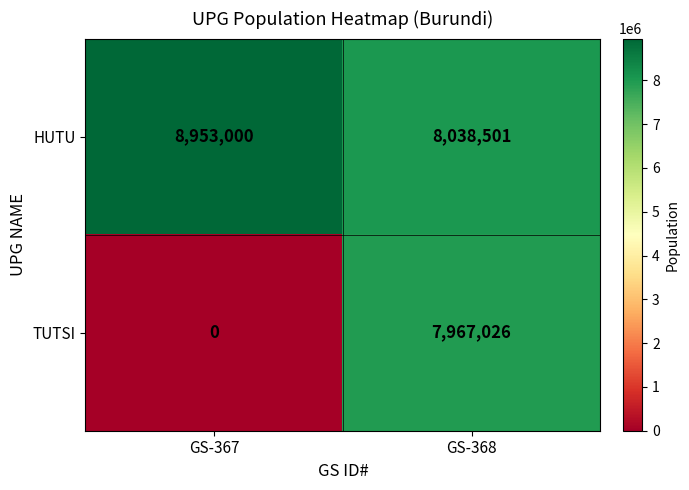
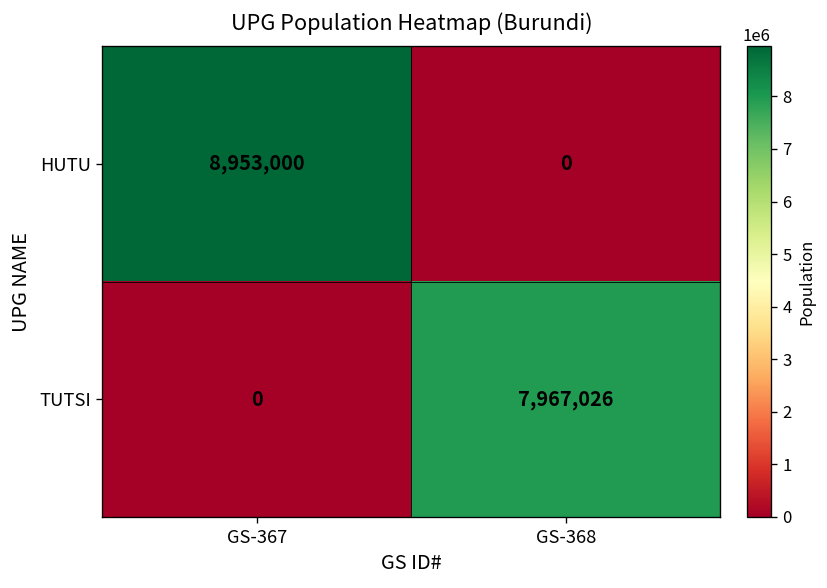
  {
    "HUTU": {
      "GS-367": "8,953,000",
-     "GS-368": "8,038,501"
+     "GS-368": "0"
    },
    "TUTSI": {
      "GS-367": "0",
      "GS-368": "7,967,026"
    }
  }
